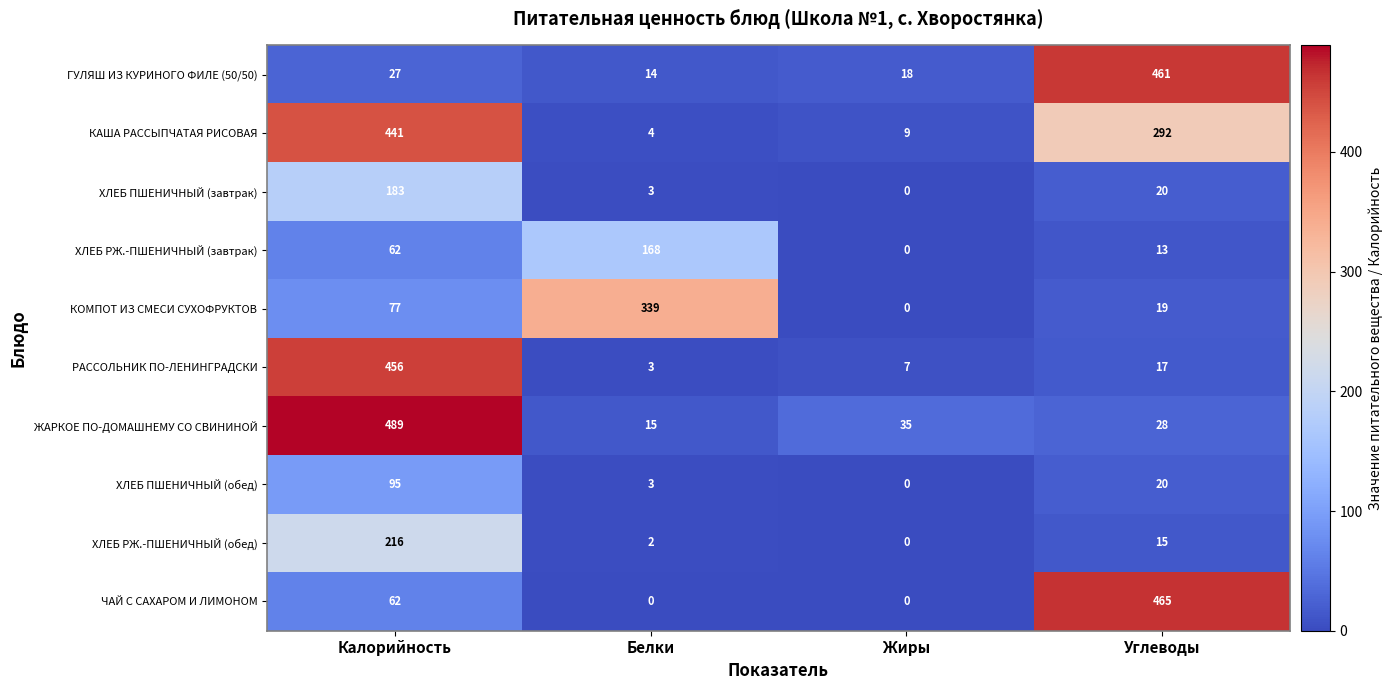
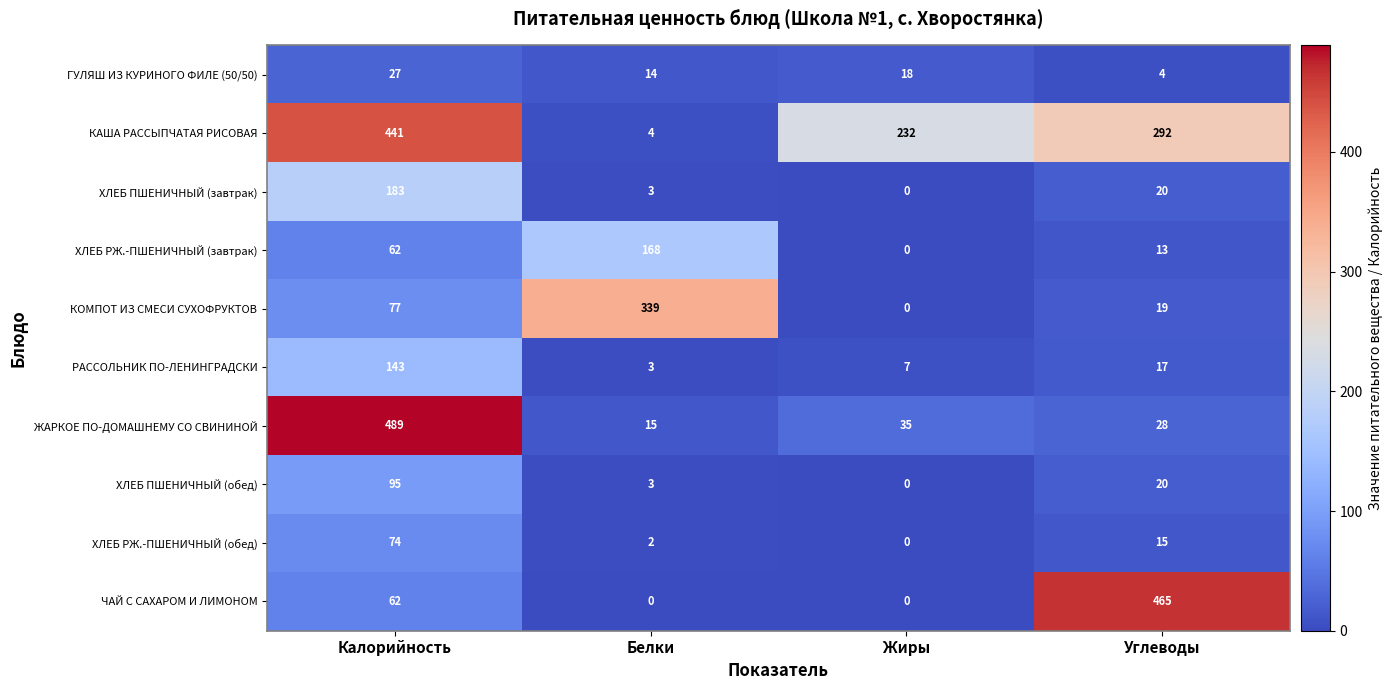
  {
    "ГУЛЯШ ИЗ КУРИНОГО ФИЛЕ (50/50)": {
      "Калорийность": 27,
      "Белки": 14,
      "Жиры": 18,
-     "Углеводы": 461
+     "Углеводы": 4
    },
    "КАША РАССЫПЧАТАЯ РИСОВАЯ": {
      "Калорийность": 441,
      "Белки": 4,
-     "Жиры": 9,
+     "Жиры": 232,
      "Углеводы": 292
    },
    "ХЛЕБ ПШЕНИЧНЫЙ (завтрак)": {
      "Калорийность": 183,
      "Белки": 3,
      "Жиры": 0,
      "Углеводы": 20
    },
    "ХЛЕБ РЖ.-ПШЕНИЧНЫЙ (завтрак)": {
      "Калорийность": 62,
      "Белки": 168,
      "Жиры": 0,
      "Углеводы": 13
    },
    "КОМПОТ ИЗ СМЕСИ СУХОФРУКТОВ": {
      "Калорийность": 77,
      "Белки": 339,
      "Жиры": 0,
      "Углеводы": 19
    },
    "РАССОЛЬНИК ПО-ЛЕНИНГРАДСКИ": {
-     "Калорийность": 456,
+     "Калорийность": 143,
      "Белки": 3,
      "Жиры": 7,
      "Углеводы": 17
    },
    "ЖАРКОЕ ПО-ДОМАШНЕМУ СО СВИНИНОЙ": {
      "Калорийность": 489,
      "Белки": 15,
      "Жиры": 35,
      "Углеводы": 28
    },
    "ХЛЕБ ПШЕНИЧНЫЙ (обед)": {
      "Калорийность": 95,
      "Белки": 3,
      "Жиры": 0,
      "Углеводы": 20
    },
    "ХЛЕБ РЖ.-ПШЕНИЧНЫЙ (обед)": {
-     "Калорийность": 216,
+     "Калорийность": 74,
      "Белки": 2,
      "Жиры": 0,
      "Углеводы": 15
    },
    "ЧАЙ С САХАРОМ И ЛИМОНОМ": {
      "Калорийность": 62,
      "Белки": 0,
      "Жиры": 0,
      "Углеводы": 465
    }
  }
